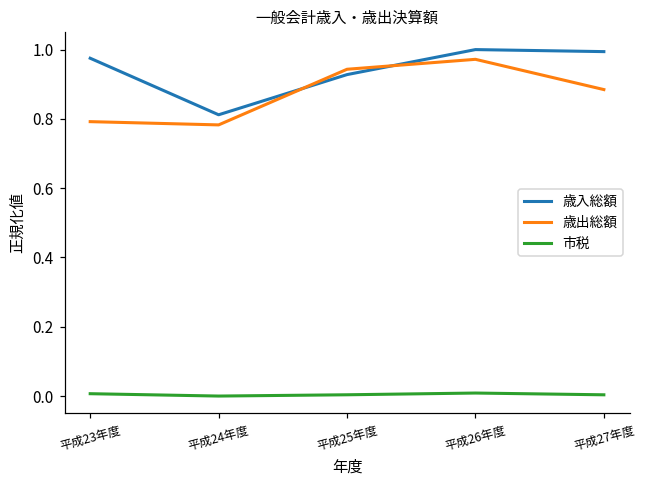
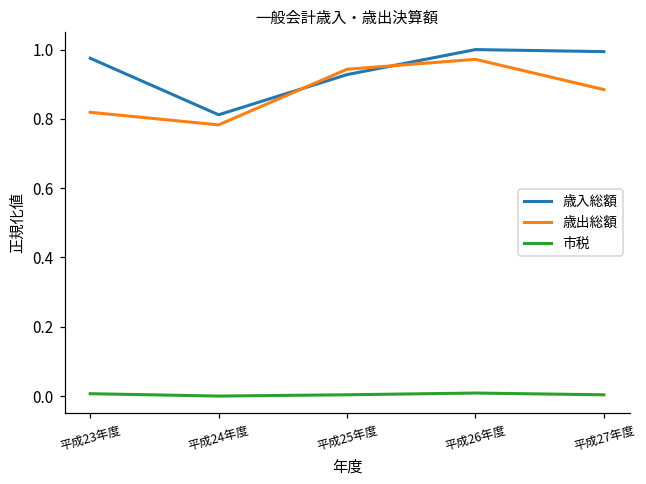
  {
    "歳入総額": {
      "平成23年度": 0.98,
      "平成24年度": 0.81,
      "平成25年度": 0.93,
      "平成26年度": 1.00,
      "平成27年度": 0.99
    },
    "歳出総額": {
-     "平成23年度": 0.79,
+     "平成23年度": 0.82,
      "平成24年度": 0.78,
      "平成25年度": 0.94,
      "平成26年度": 0.97,
      "平成27年度": 0.88
    },
    "市税": {
      "平成23年度": 0.01,
      "平成24年度": 0.00,
      "平成25年度": 0.00,
      "平成26年度": 0.01,
      "平成27年度": 0.00
    }
  }
